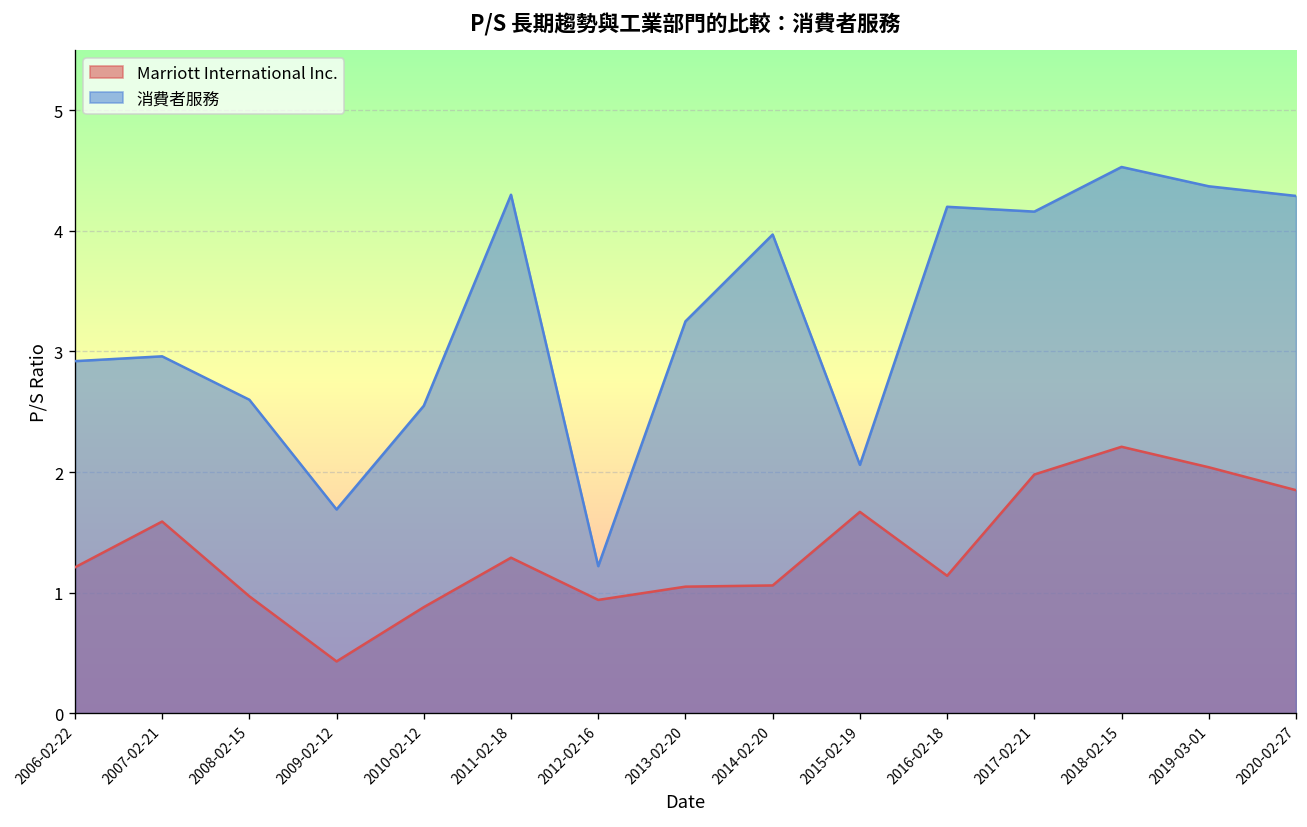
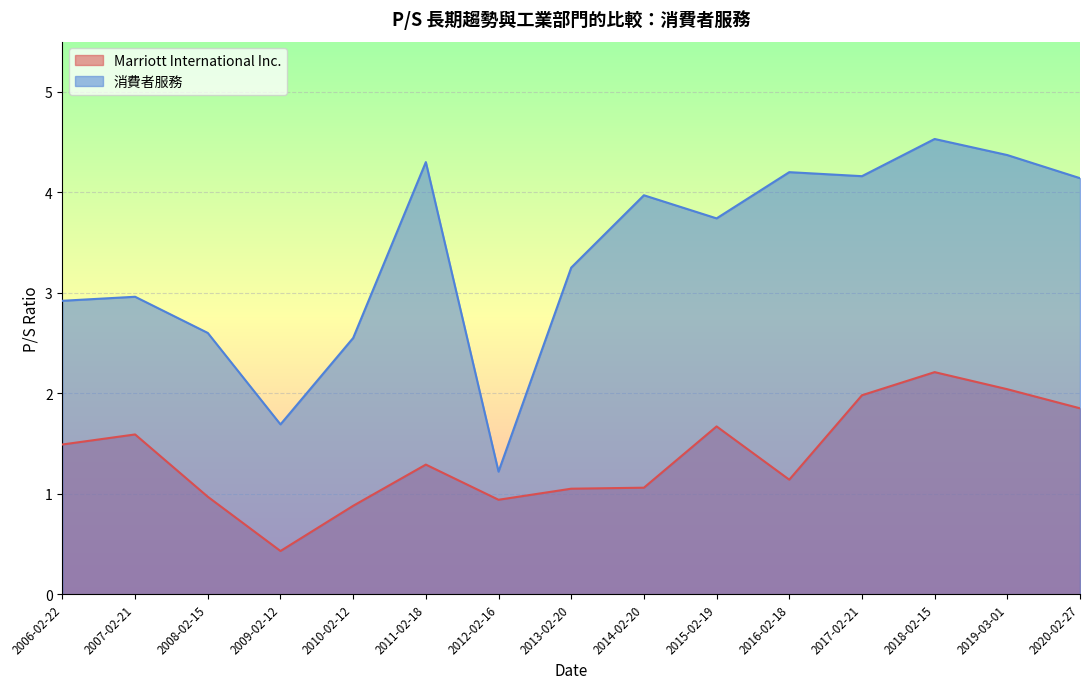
  {
    "Marriott International Inc.": {
-     "2006-02-22": 1.21,
+     "2006-02-22": 1.49,
      "2007-02-21": 1.59,
      "2008-02-15": 0.97,
      "2009-02-12": 0.43,
      "2010-02-12": 0.88,
      "2011-02-18": 1.29,
      "2012-02-16": 0.94,
      "2013-02-20": 1.05,
      "2014-02-20": 1.06,
      "2015-02-19": 1.67,
      "2016-02-18": 1.14,
      "2017-02-21": 1.98,
      "2018-02-15": 2.21,
      "2019-03-01": 2.04,
      "2020-02-27": 1.85
    },
    "消費者服務": {
      "2006-02-22": 2.92,
      "2007-02-21": 2.96,
      "2008-02-15": 2.60,
      "2009-02-12": 1.69,
      "2010-02-12": 2.55,
      "2011-02-18": 4.30,
      "2012-02-16": 1.22,
      "2013-02-20": 3.25,
      "2014-02-20": 3.97,
-     "2015-02-19": 2.06,
+     "2015-02-19": 3.74,
      "2016-02-18": 4.20,
      "2017-02-21": 4.16,
      "2018-02-15": 4.53,
      "2019-03-01": 4.37,
-     "2020-02-27": 4.29
+     "2020-02-27": 4.14
    }
  }
